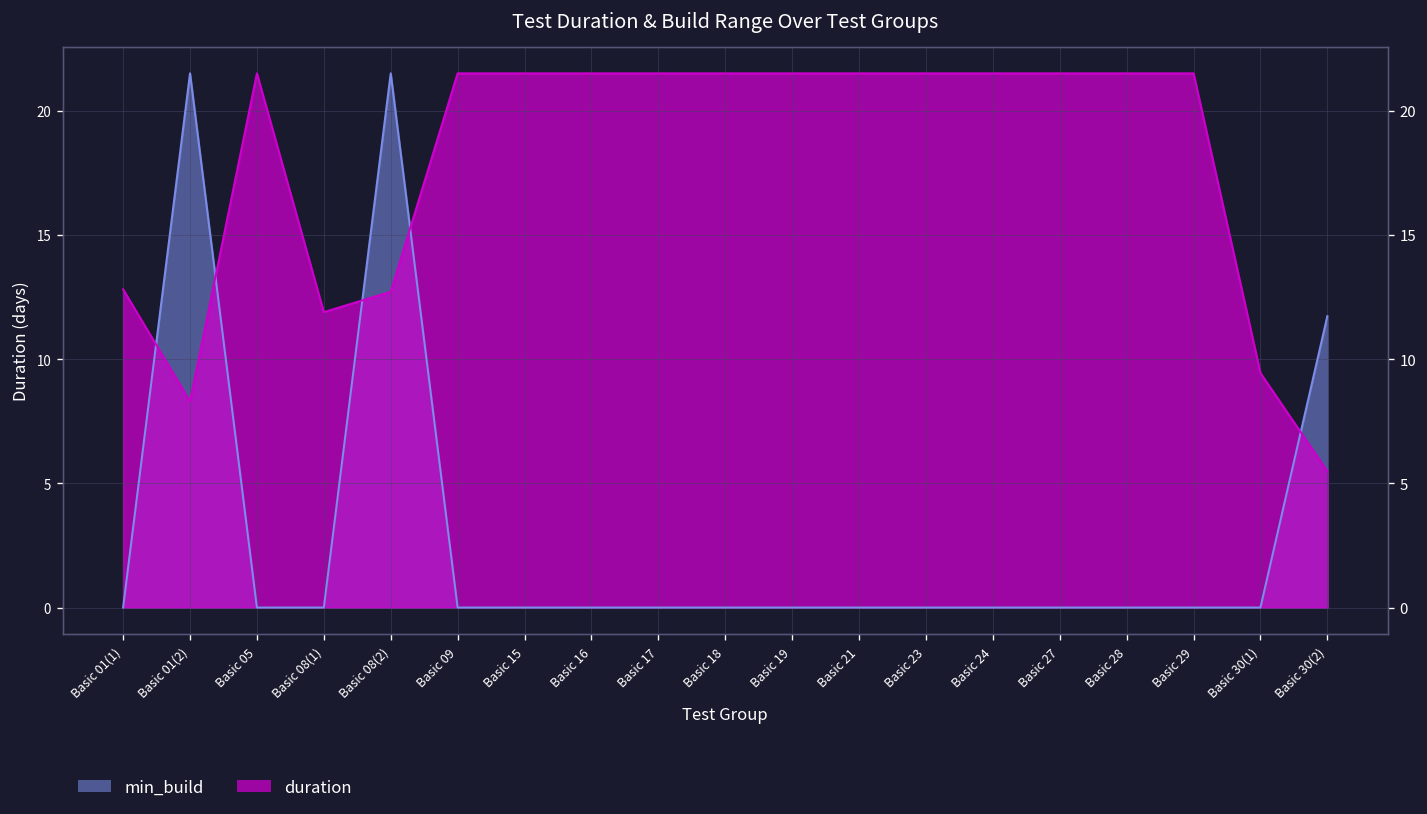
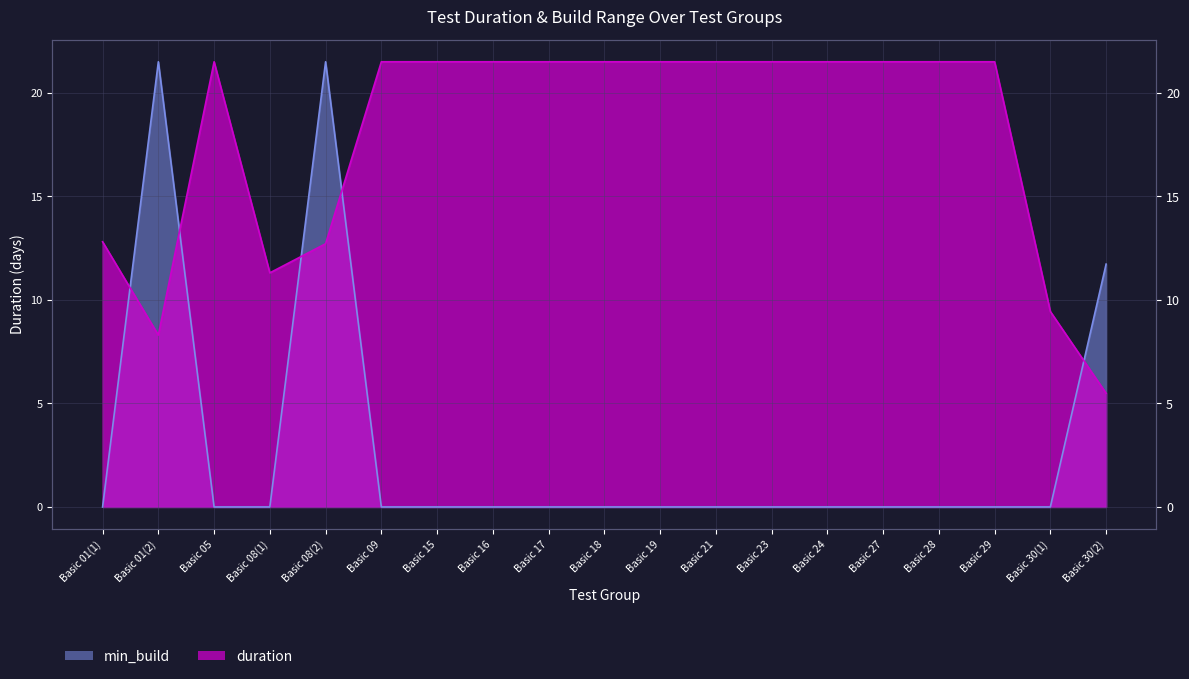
  {
    "min_build": {
      "Basic 01(1)": 0.0,
      "Basic 01(2)": 21.5,
      "Basic 05": 0.0,
      "Basic 08(1)": 0.0,
      "Basic 08(2)": 21.5,
      "Basic 09": 0.0,
      "Basic 15": 0.0,
      "Basic 16": 0.0,
      "Basic 17": 0.0,
      "Basic 18": 0.0,
      "Basic 19": 0.0,
      "Basic 21": 0.0,
      "Basic 23": 0.0,
      "Basic 24": 0.0,
      "Basic 27": 0.0,
      "Basic 28": 0.0,
      "Basic 29": 0.0,
      "Basic 30(1)": 0.0,
      "Basic 30(2)": 11.7
    },
    "duration": {
      "Basic 01(1)": 12.8,
      "Basic 01(2)": 8.3,
      "Basic 05": 21.5,
-     "Basic 08(1)": 11.9,
+     "Basic 08(1)": 11.3,
      "Basic 08(2)": 12.7,
      "Basic 09": 21.5,
      "Basic 15": 21.5,
      "Basic 16": 21.5,
      "Basic 17": 21.5,
      "Basic 18": 21.5,
      "Basic 19": 21.5,
      "Basic 21": 21.5,
      "Basic 23": 21.5,
      "Basic 24": 21.5,
      "Basic 27": 21.5,
      "Basic 28": 21.5,
      "Basic 29": 21.5,
      "Basic 30(1)": 9.4,
      "Basic 30(2)": 5.5
    }
  }
